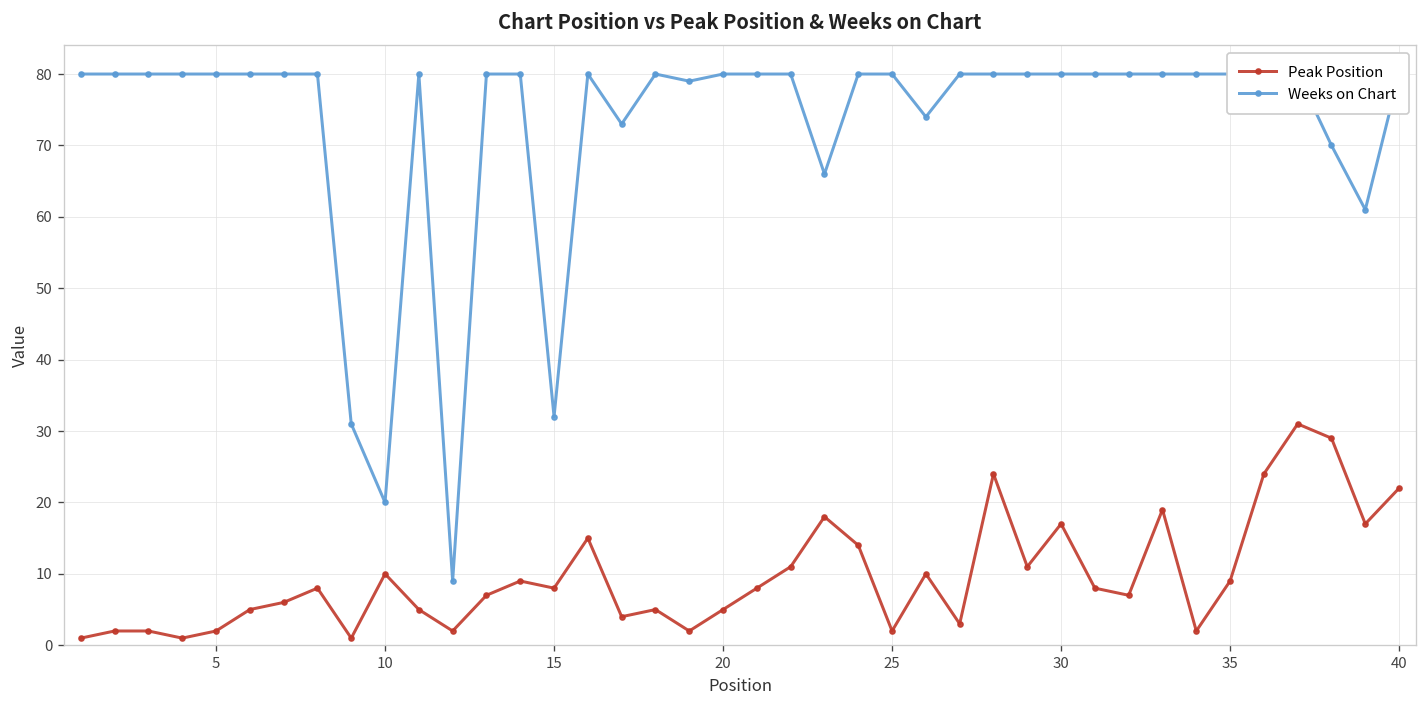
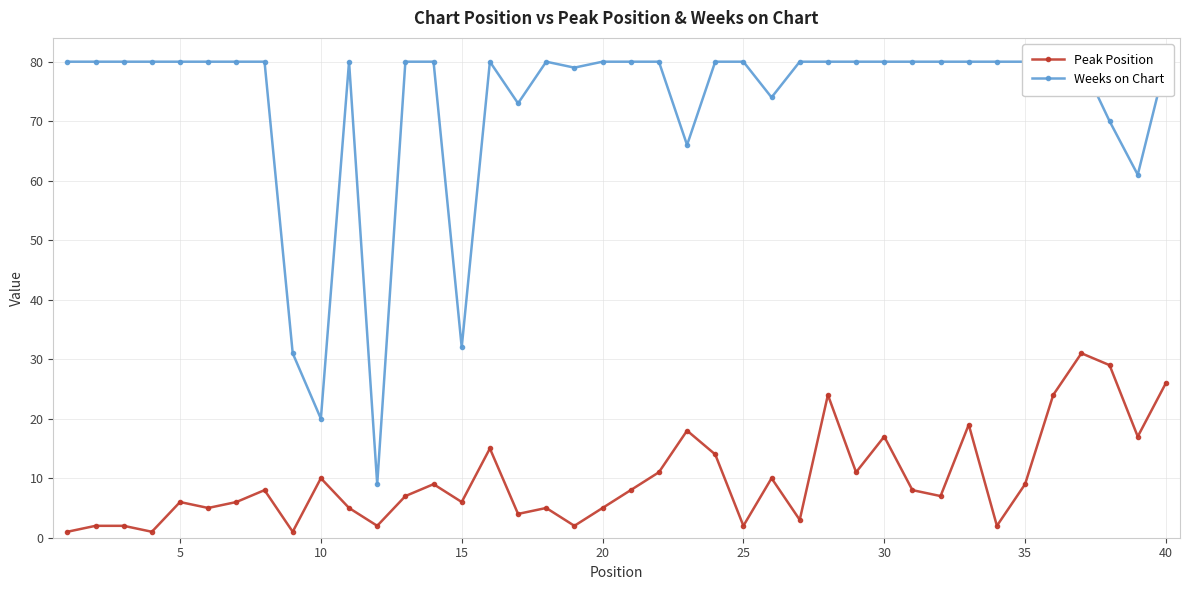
  {
    "Peak Position": {
-     "5": 2,
+     "5": 6,
      "10": 10,
-     "15": 8,
+     "15": 6,
      "20": 5,
      "25": 2,
      "30": 17,
      "35": 9,
-     "40": 22
+     "40": 26
    },
    "Weeks on Chart": {
      "5": 80,
      "10": 20,
      "15": 32,
      "20": 80,
      "25": 80,
      "30": 80
    }
  }
